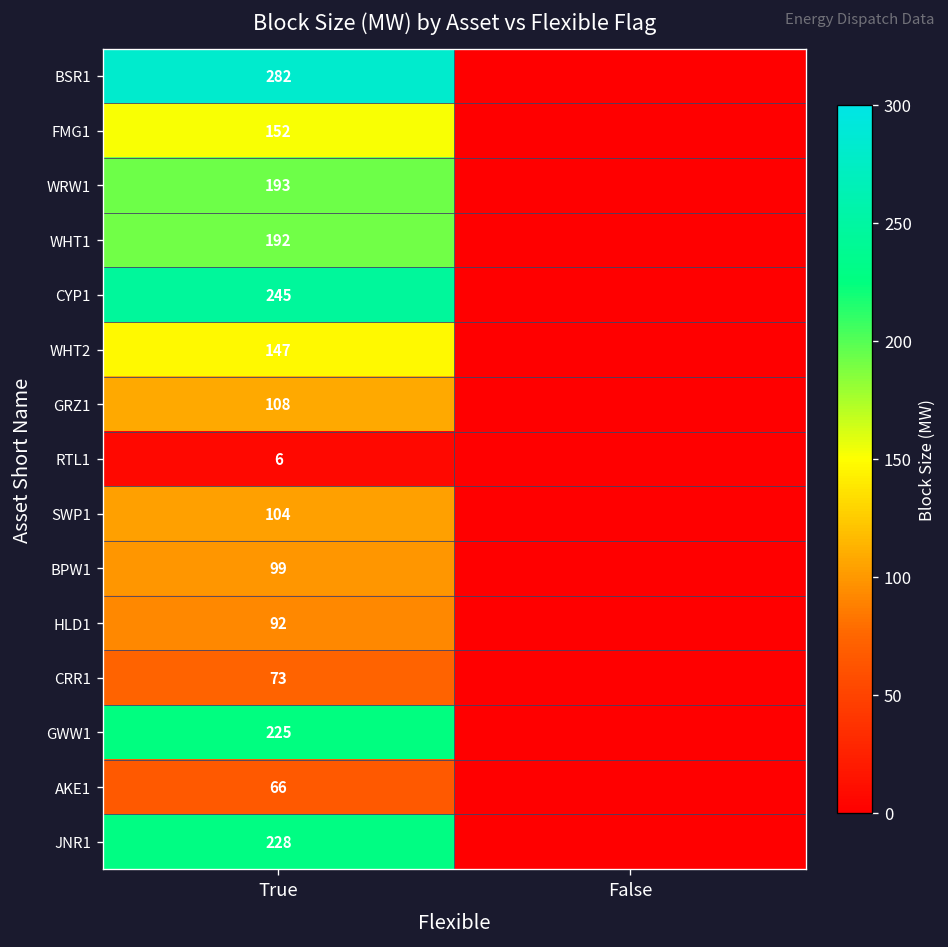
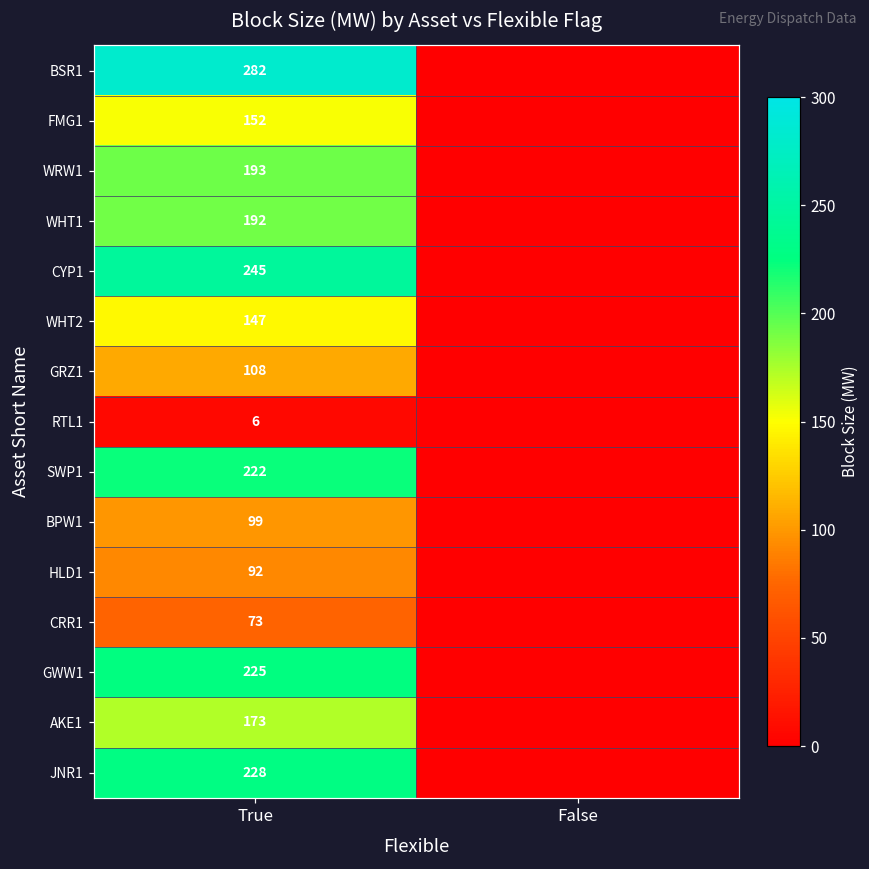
  {
    "BSR1": {
      "True": 282
    },
    "FMG1": {
      "True": 152
    },
    "WRW1": {
      "True": 193
    },
    "WHT1": {
      "True": 192
    },
    "CYP1": {
      "True": 245
    },
    "WHT2": {
      "True": 147
    },
    "GRZ1": {
      "True": 108
    },
    "RTL1": {
      "True": 6
    },
    "SWP1": {
-     "True": 104
+     "True": 222
    },
    "BPW1": {
      "True": 99
    },
    "HLD1": {
      "True": 92
    },
    "CRR1": {
      "True": 73
    },
    "GWW1": {
      "True": 225
    },
    "AKE1": {
-     "True": 66
+     "True": 173
    },
    "JNR1": {
      "True": 228
    }
  }
